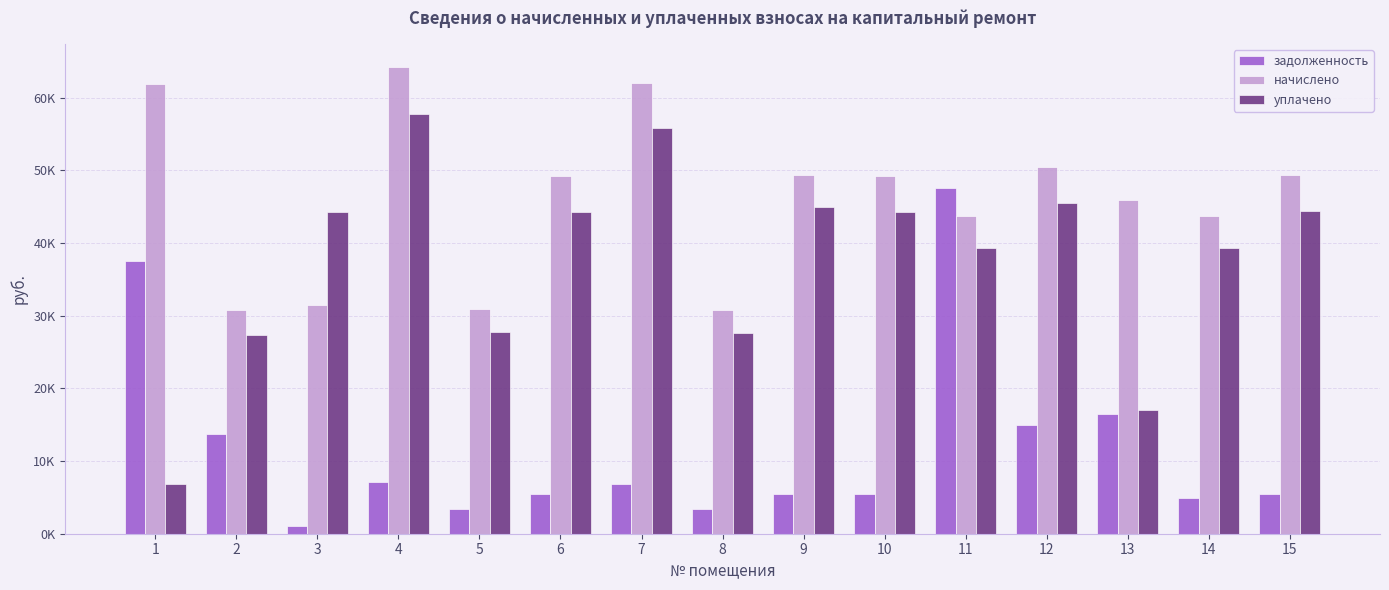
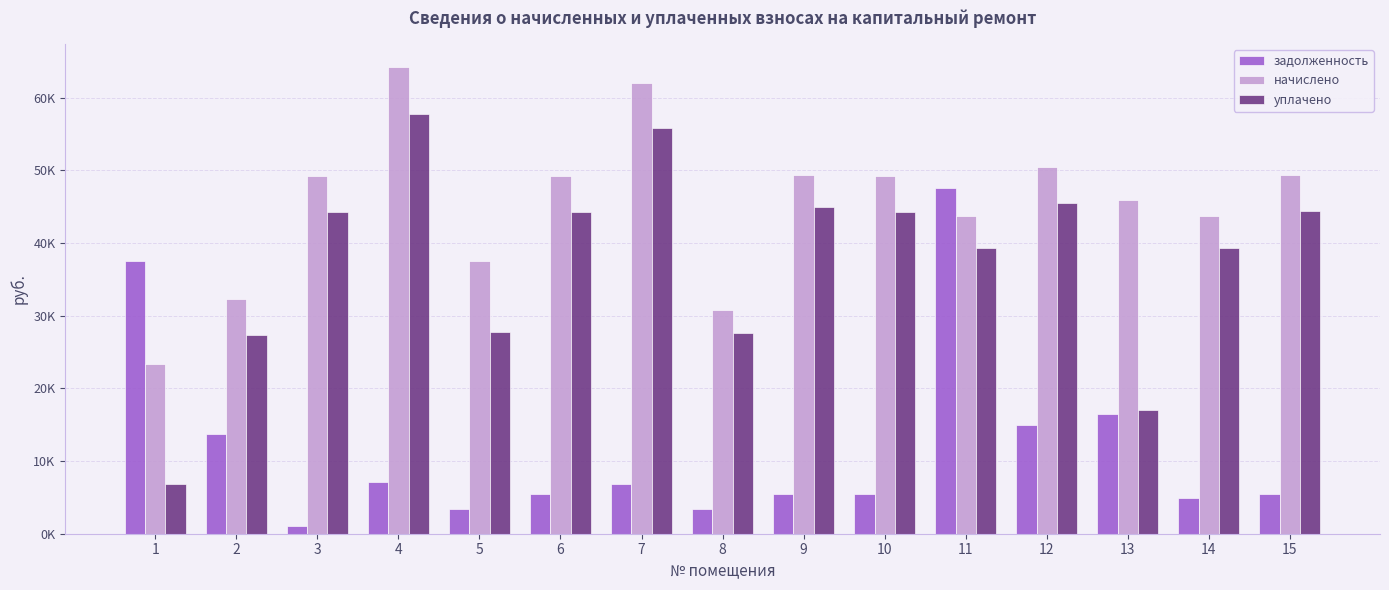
  {
    "задолженность": {
      "1": 37000,
      "2": 14000,
      "3": 1000,
      "4": 7000,
      "5": 3000,
      "6": 5000,
      "7": 7000,
      "8": 3000,
      "9": 5000,
      "10": 5000,
      "11": 48000,
      "12": 15000,
      "13": 16000,
      "14": 5000,
      "15": 5000
    },
    "начислено": {
-     "1": 62000,
-     "2": 31000,
-     "3": 31000,
+     "1": 23000,
+     "2": 32000,
+     "3": 49000,
      "4": 64000,
-     "5": 31000,
+     "5": 38000,
      "6": 49000,
      "7": 62000,
      "8": 31000,
      "9": 49000,
      "10": 49000,
      "11": 44000,
      "12": 51000,
      "13": 46000,
      "14": 44000,
      "15": 49000
    },
    "уплачено": {
      "1": 7000,
      "2": 27000,
      "3": 44000,
      "4": 58000,
      "5": 28000,
      "6": 44000,
      "7": 56000,
      "8": 28000,
      "9": 45000,
      "10": 44000,
      "11": 39000,
      "12": 45000,
      "13": 17000,
      "14": 39000,
      "15": 44000
    }
  }
